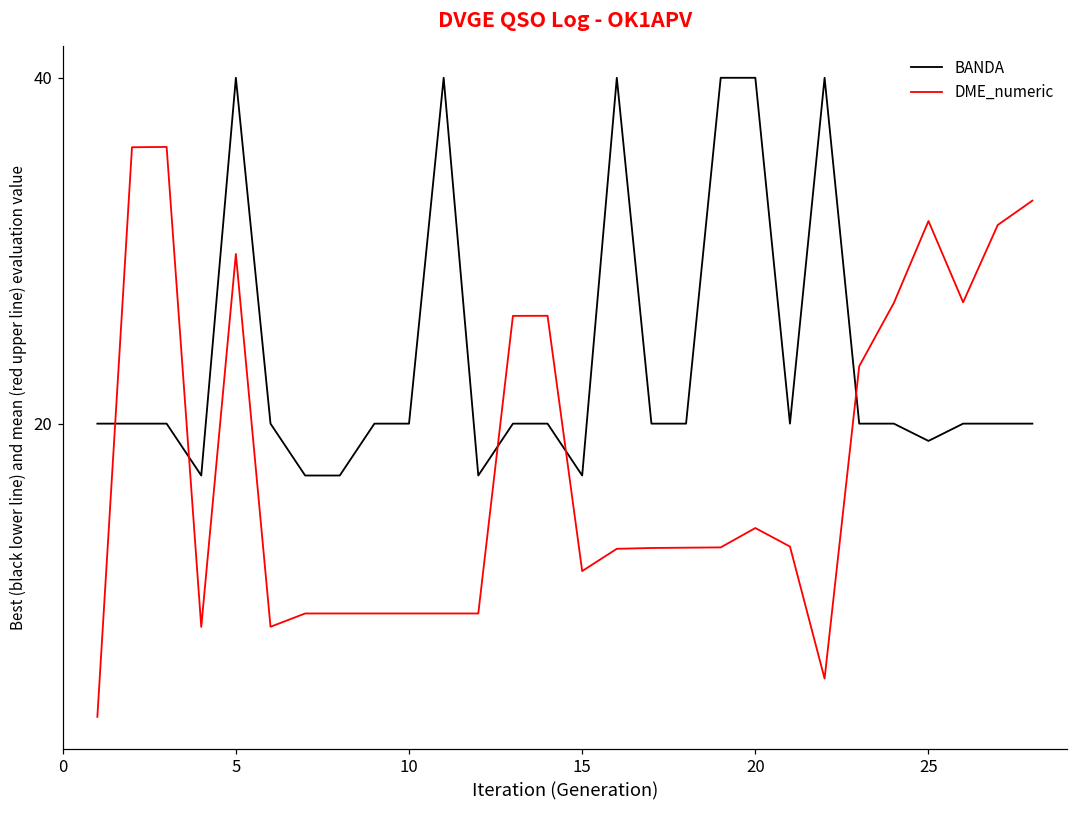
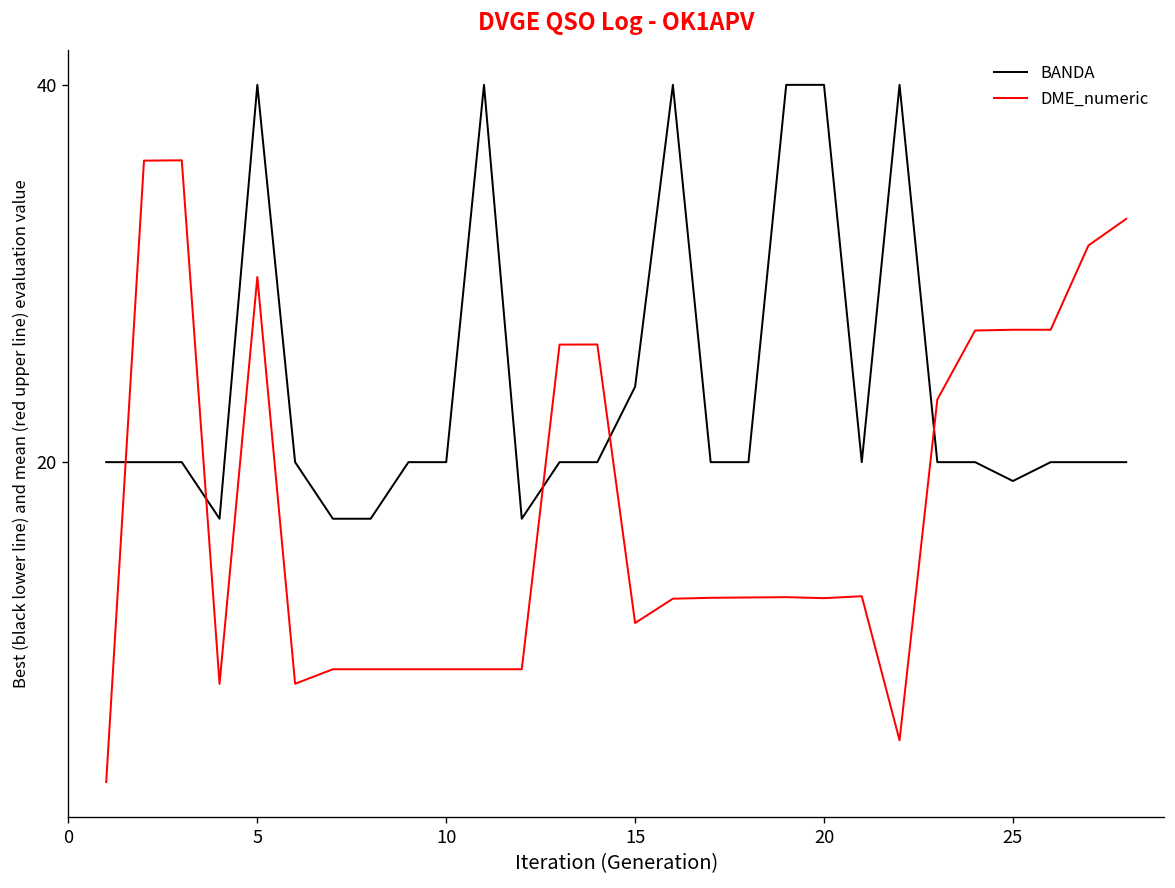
  {
    "BANDA": {
      "5": 40,
      "10": 20,
-     "15": 17,
+     "15": 24,
      "20": 40,
      "25": 19
    },
    "DME_numeric": {
      "5": 29.8,
      "10": 9.0,
      "15": 11.5,
-     "20": 14.0,
-     "25": 31.7
+     "20": 12.8,
+     "25": 27.0
    }
  }
